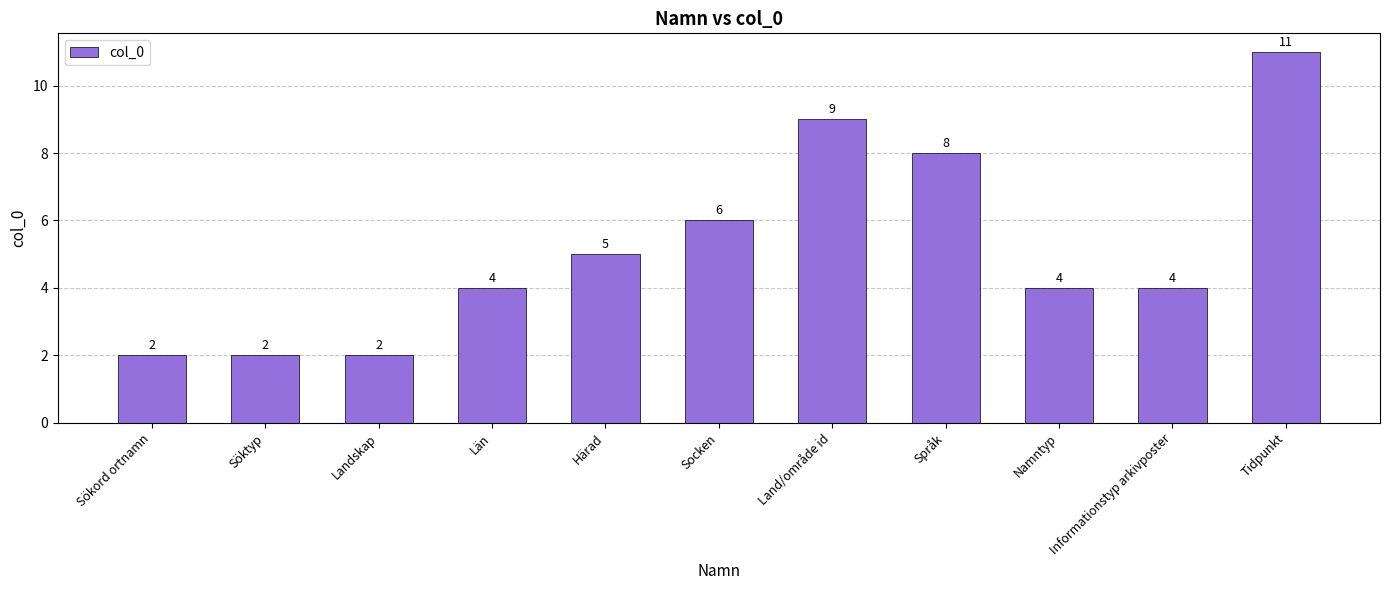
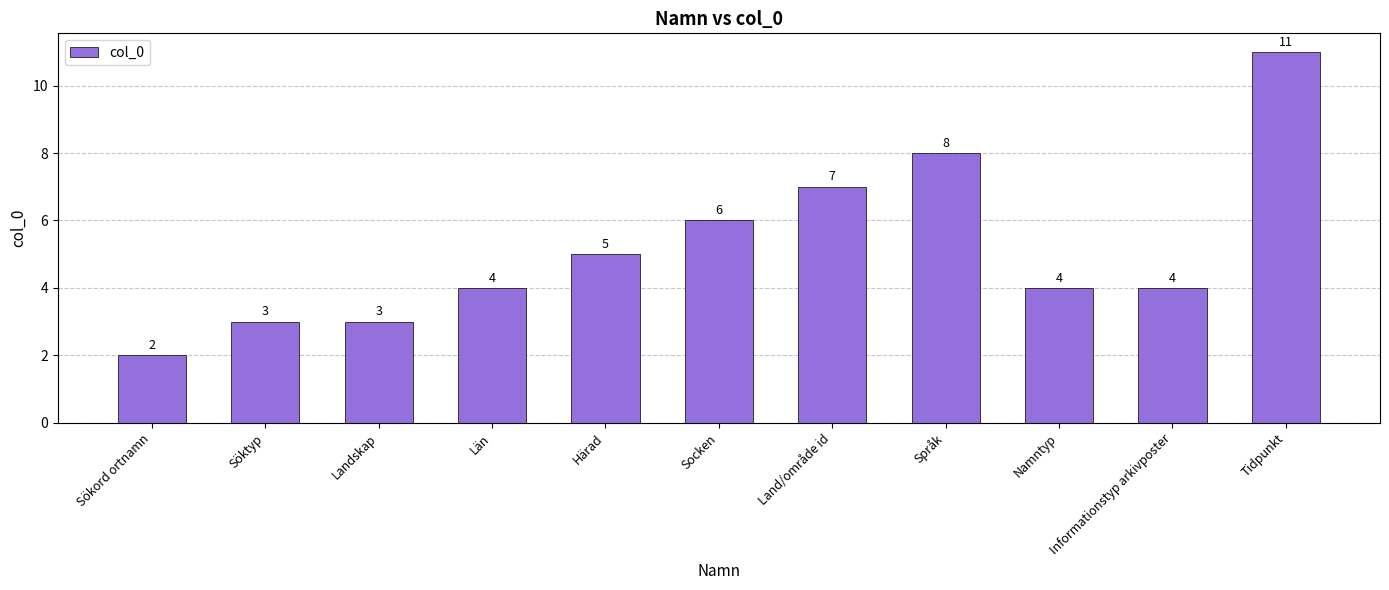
  {
    "Sökord ortnamn": 2,
-   "Söktyp": 2,
-   "Landskap": 2,
+   "Söktyp": 3,
+   "Landskap": 3,
    "Län": 4,
    "Härad": 5,
    "Socken": 6,
-   "Land/område id": 9,
+   "Land/område id": 7,
    "Språk": 8,
    "Namntyp": 4,
    "Informationstyp arkivposter": 4,
    "Tidpunkt": 11
  }
